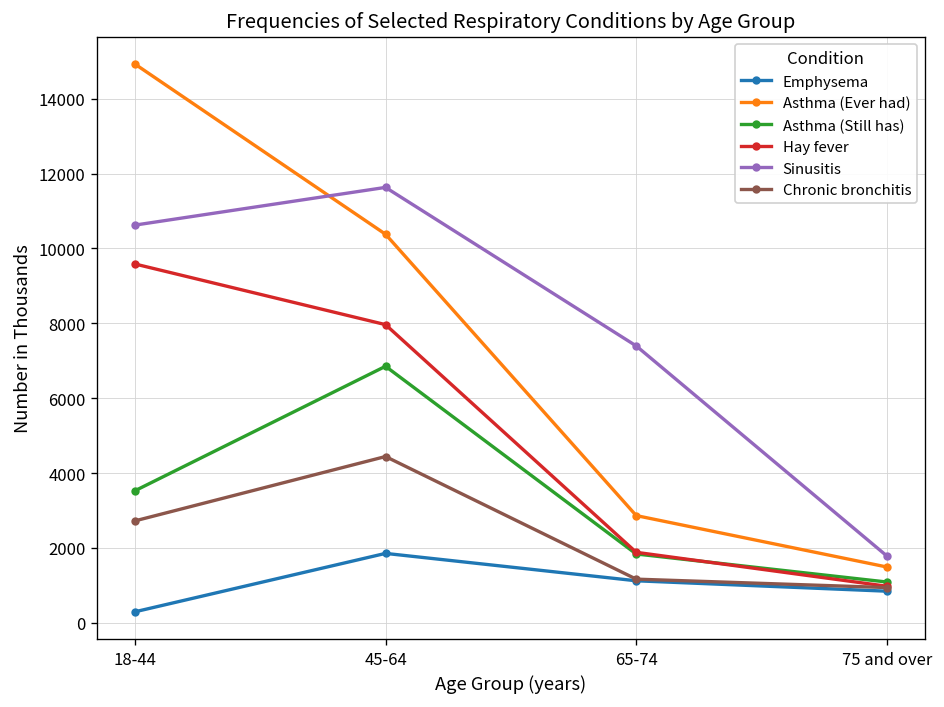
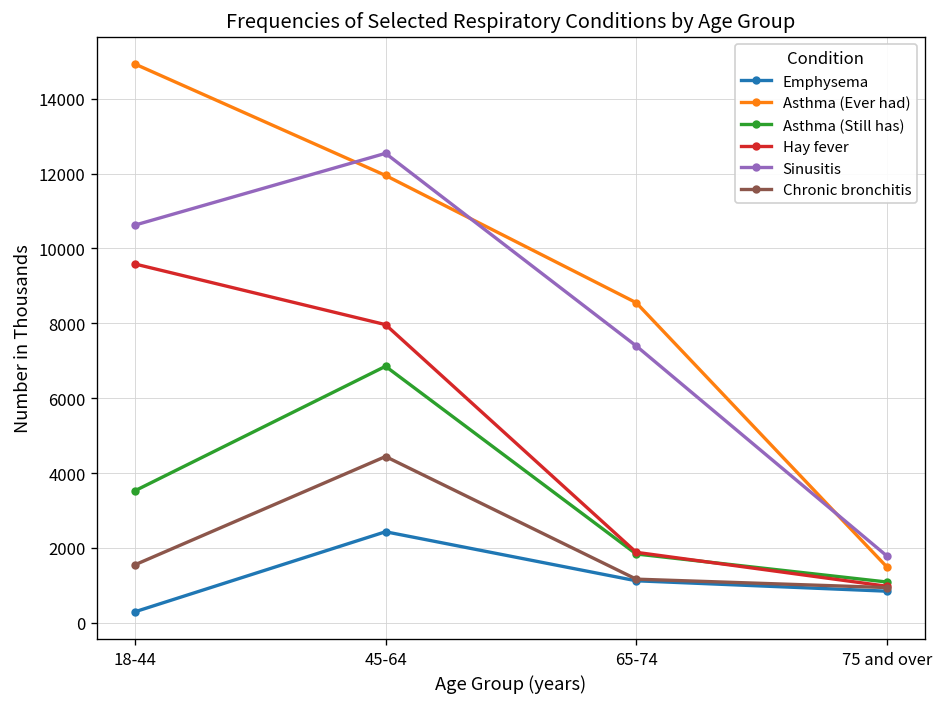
  {
    "Emphysema": {
      "18-44": 300,
-     "45-64": 1900,
+     "45-64": 2400,
      "75 and over": 800
    },
    "Asthma (Ever had)": {
      "18-44": 14900,
-     "45-64": 10400,
-     "65-74": 2900,
+     "45-64": 12000,
+     "65-74": 8600,
      "75 and over": 1500
    },
    "Asthma (Still has)": {
      "18-44": 3500,
      "45-64": 6900,
      "75 and over": 1100
    },
    "Hay fever": {
      "18-44": 9600,
      "45-64": 8000
    },
    "Sinusitis": {
      "18-44": 10600,
-     "45-64": 11600,
+     "45-64": 12500,
      "65-74": 7400,
      "75 and over": 1800
    },
    "Chronic bronchitis": {
-     "18-44": 2700,
+     "18-44": 1500,
      "45-64": 4400
    }
  }
